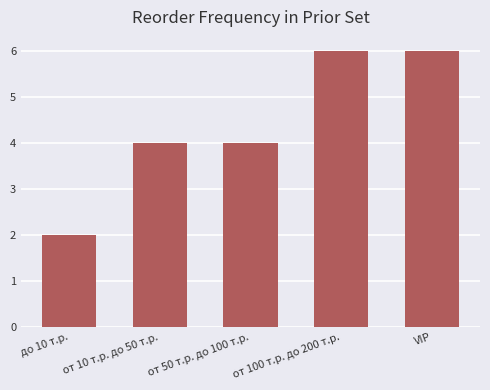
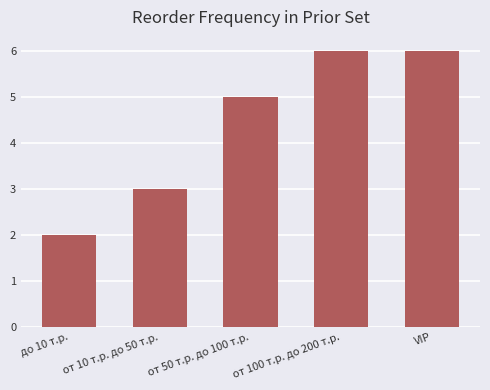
  {
    "до 10 т.р.": 2,
-   "от 10 т.р. до 50 т.р.": 4,
-   "от 50 т.р. до 100 т.р.": 4,
+   "от 10 т.р. до 50 т.р.": 3,
+   "от 50 т.р. до 100 т.р.": 5,
    "от 100 т.р. до 200 т.р.": 6,
    "VIP": 6
  }
